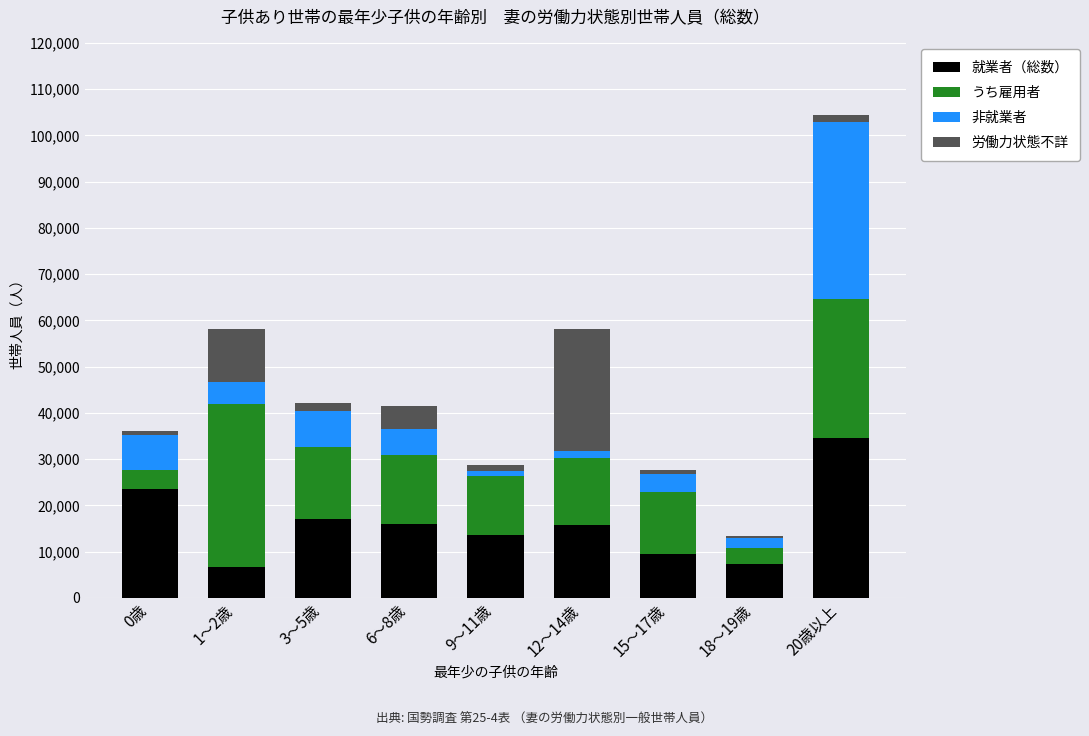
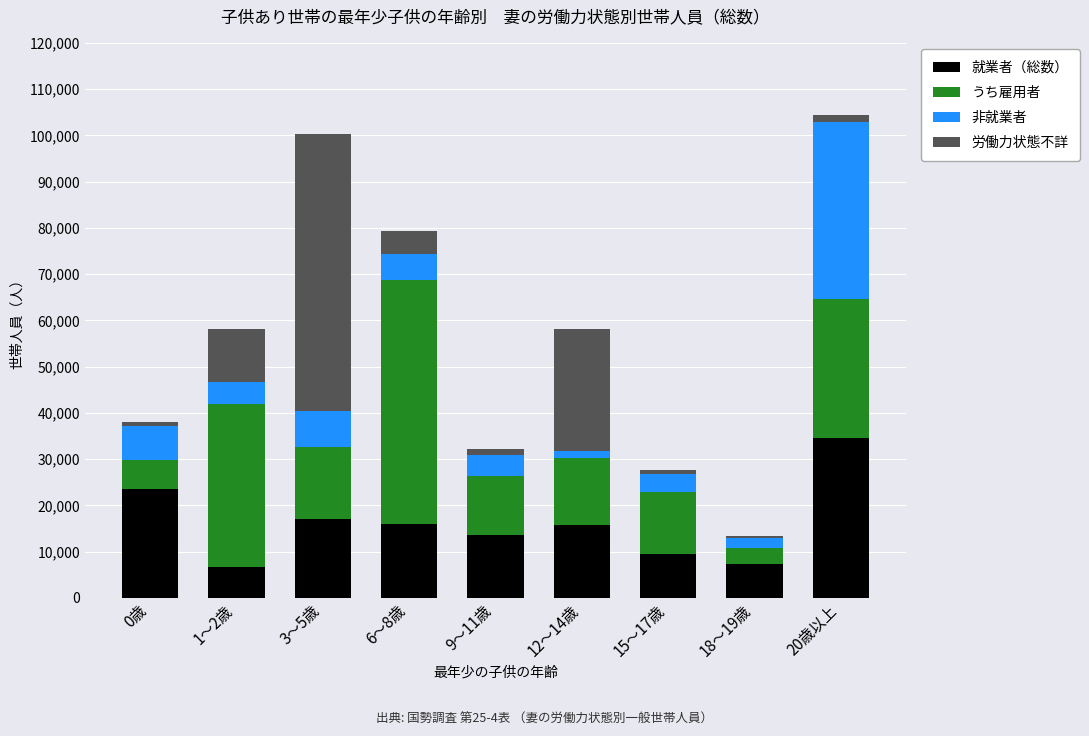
  {
    "就業者（総数）": {
      "0歳": "24,000",
      "1～2歳": "7,000",
      "3～5歳": "17,000",
      "6～8歳": "16,000",
      "9～11歳": "14,000",
      "12～14歳": "16,000",
      "15～17歳": "9,000",
      "18～19歳": "7,000",
      "20歳以上": "35,000"
    },
    "うち雇用者": {
-     "0歳": "4,000",
+     "0歳": "6,000",
      "1～2歳": "35,000",
      "3～5歳": "16,000",
-     "6～8歳": "15,000",
+     "6～8歳": "53,000",
      "9～11歳": "13,000",
      "12～14歳": "15,000",
      "15～17歳": "13,000",
      "18～19歳": "3,000",
      "20歳以上": "30,000"
    },
    "非就業者": {
      "0歳": "7,000",
      "1～2歳": "5,000",
      "3～5歳": "8,000",
      "6～8歳": "6,000",
-     "9～11歳": "1,000",
+     "9～11歳": "5,000",
      "12～14歳": "1,000",
      "15～17歳": "4,000",
      "18～19歳": "2,000",
      "20歳以上": "38,000"
    },
    "労働力状態不詳": {
      "0歳": "1,000",
      "1～2歳": "11,000",
-     "3～5歳": "2,000",
+     "3～5歳": "60,000",
      "6～8歳": "5,000",
      "9～11歳": "1,000",
      "12～14歳": "26,000",
      "15～17歳": "1,000",
      "20歳以上": "2,000"
    }
  }
